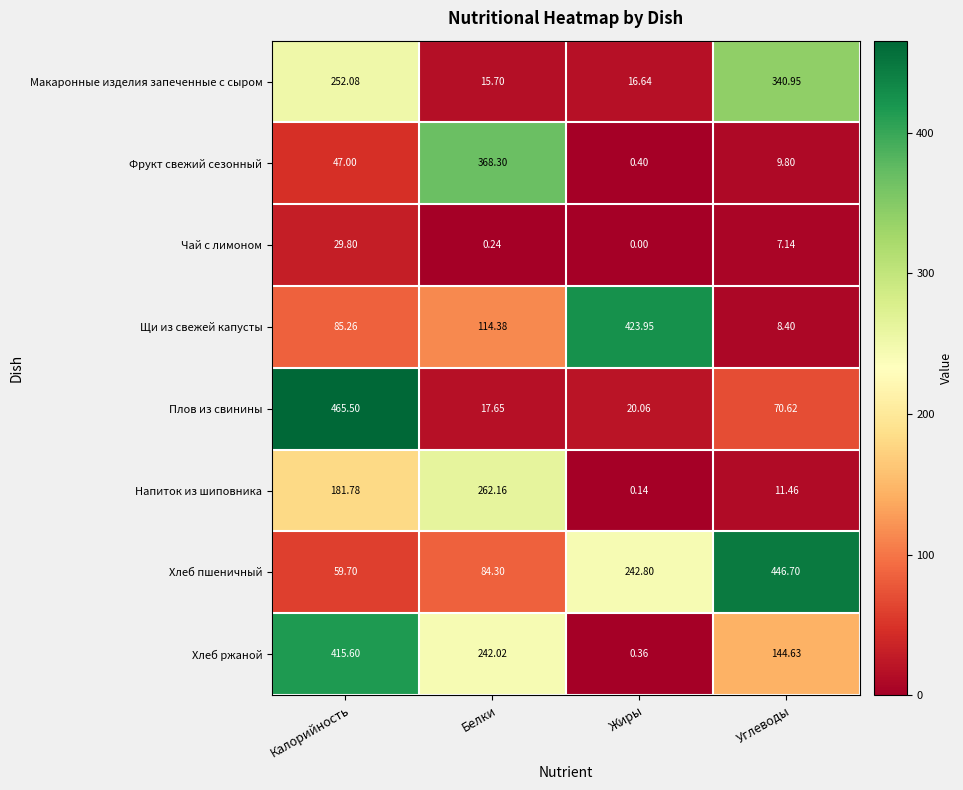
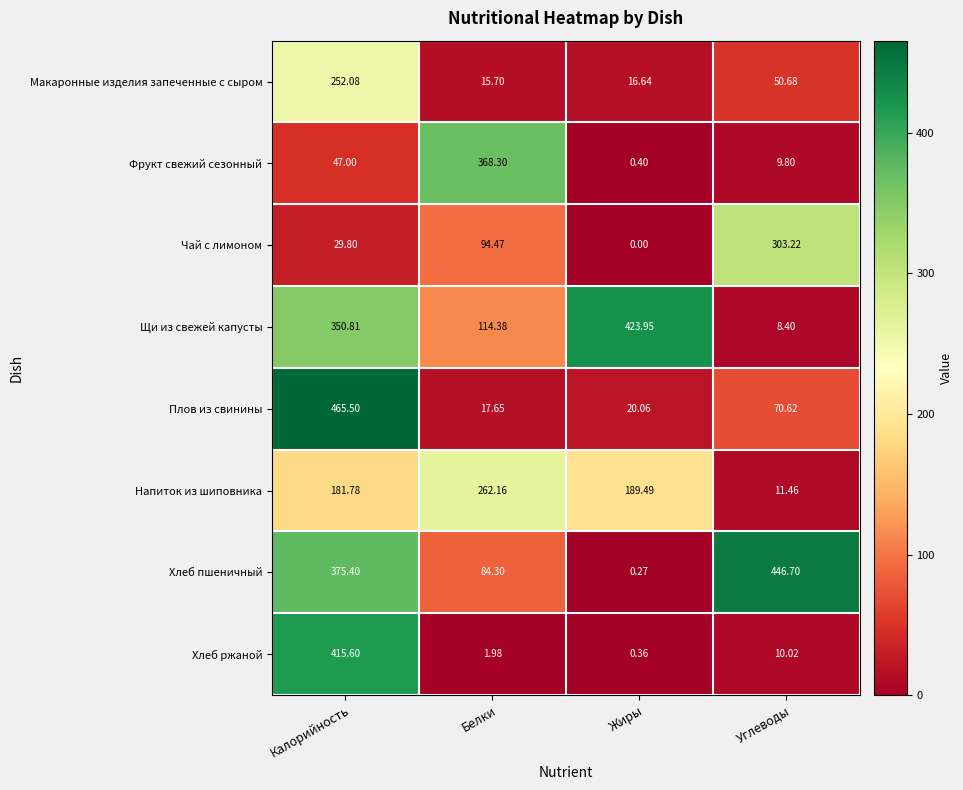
  {
    "Макаронные изделия запеченные с сыром": {
      "Калорийность": 252.08,
      "Белки": 15.70,
      "Жиры": 16.64,
-     "Углеводы": 340.95
+     "Углеводы": 50.68
    },
    "Фрукт свежий сезонный": {
      "Калорийность": 47.00,
      "Белки": 368.30,
      "Жиры": 0.40,
      "Углеводы": 9.80
    },
    "Чай с лимоном": {
      "Калорийность": 29.80,
-     "Белки": 0.24,
+     "Белки": 94.47,
      "Жиры": 0.00,
-     "Углеводы": 7.14
+     "Углеводы": 303.22
    },
    "Щи из свежей капусты": {
-     "Калорийность": 85.26,
+     "Калорийность": 350.81,
      "Белки": 114.38,
      "Жиры": 423.95,
      "Углеводы": 8.40
    },
    "Плов из свинины": {
      "Калорийность": 465.50,
      "Белки": 17.65,
      "Жиры": 20.06,
      "Углеводы": 70.62
    },
    "Напиток из шиповника": {
      "Калорийность": 181.78,
      "Белки": 262.16,
-     "Жиры": 0.14,
+     "Жиры": 189.49,
      "Углеводы": 11.46
    },
    "Хлеб пшеничный": {
-     "Калорийность": 59.70,
+     "Калорийность": 375.40,
      "Белки": 84.30,
-     "Жиры": 242.80,
+     "Жиры": 0.27,
      "Углеводы": 446.70
    },
    "Хлеб ржаной": {
      "Калорийность": 415.60,
-     "Белки": 242.02,
+     "Белки": 1.98,
      "Жиры": 0.36,
-     "Углеводы": 144.63
+     "Углеводы": 10.02
    }
  }
